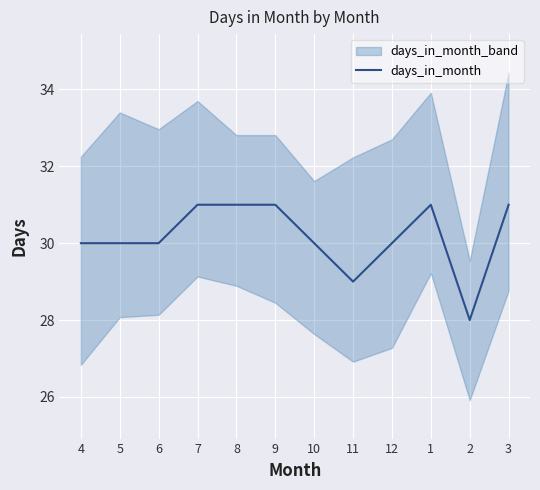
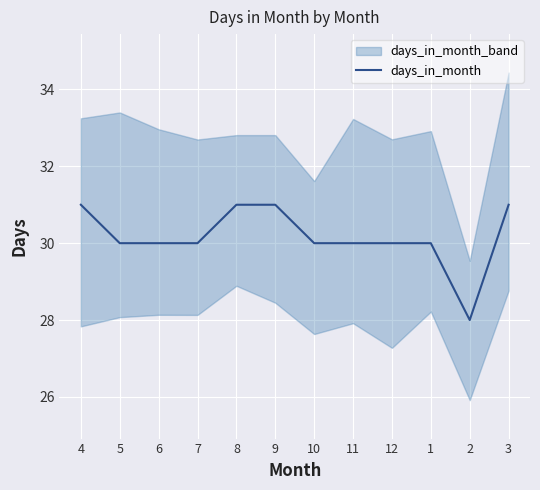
  {
    "days_in_month": {
-     "4": 30,
+     "4": 31,
      "5": 30,
      "6": 30,
-     "7": 31,
+     "7": 30,
      "8": 31,
      "9": 31,
      "10": 30,
-     "11": 29,
+     "11": 30,
      "12": 30,
-     "1": 31,
+     "1": 30,
      "2": 28,
      "3": 31
    }
  }
